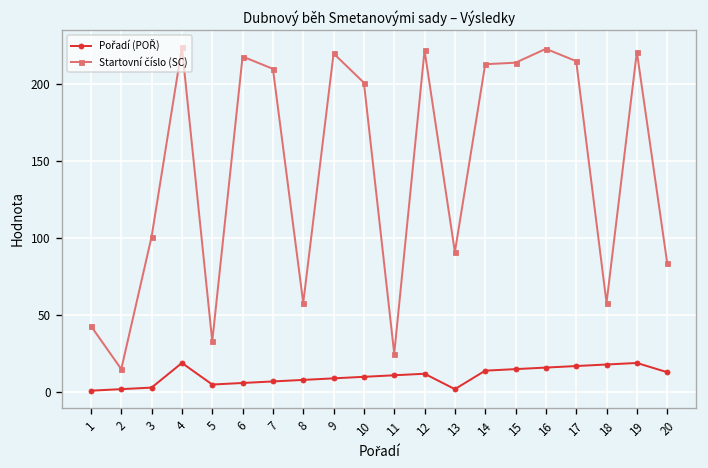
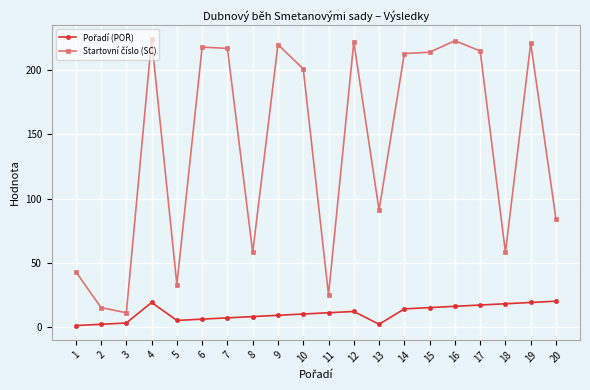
  {
    "Pořadí (POŘ)": {
      "1": 1,
      "2": 2,
      "3": 3,
      "4": 19,
      "5": 5,
      "6": 6,
      "7": 7,
      "8": 8,
      "9": 9,
      "10": 10,
      "11": 11,
      "12": 12,
      "13": 2,
      "14": 14,
      "15": 15,
      "16": 16,
      "17": 17,
      "18": 18,
      "19": 19,
-     "20": 13
+     "20": 20
    },
    "Startovní číslo (SC)": {
      "1": 43,
      "2": 15,
-     "3": 101,
+     "3": 11,
      "5": 33,
      "6": 218,
-     "7": 210,
+     "7": 217,
      "8": 58,
      "9": 220,
      "10": 201,
      "11": 25,
      "12": 222,
      "13": 91,
      "14": 213,
      "15": 214,
      "16": 223,
      "17": 215,
      "18": 58,
      "19": 221,
      "20": 84
    }
  }
